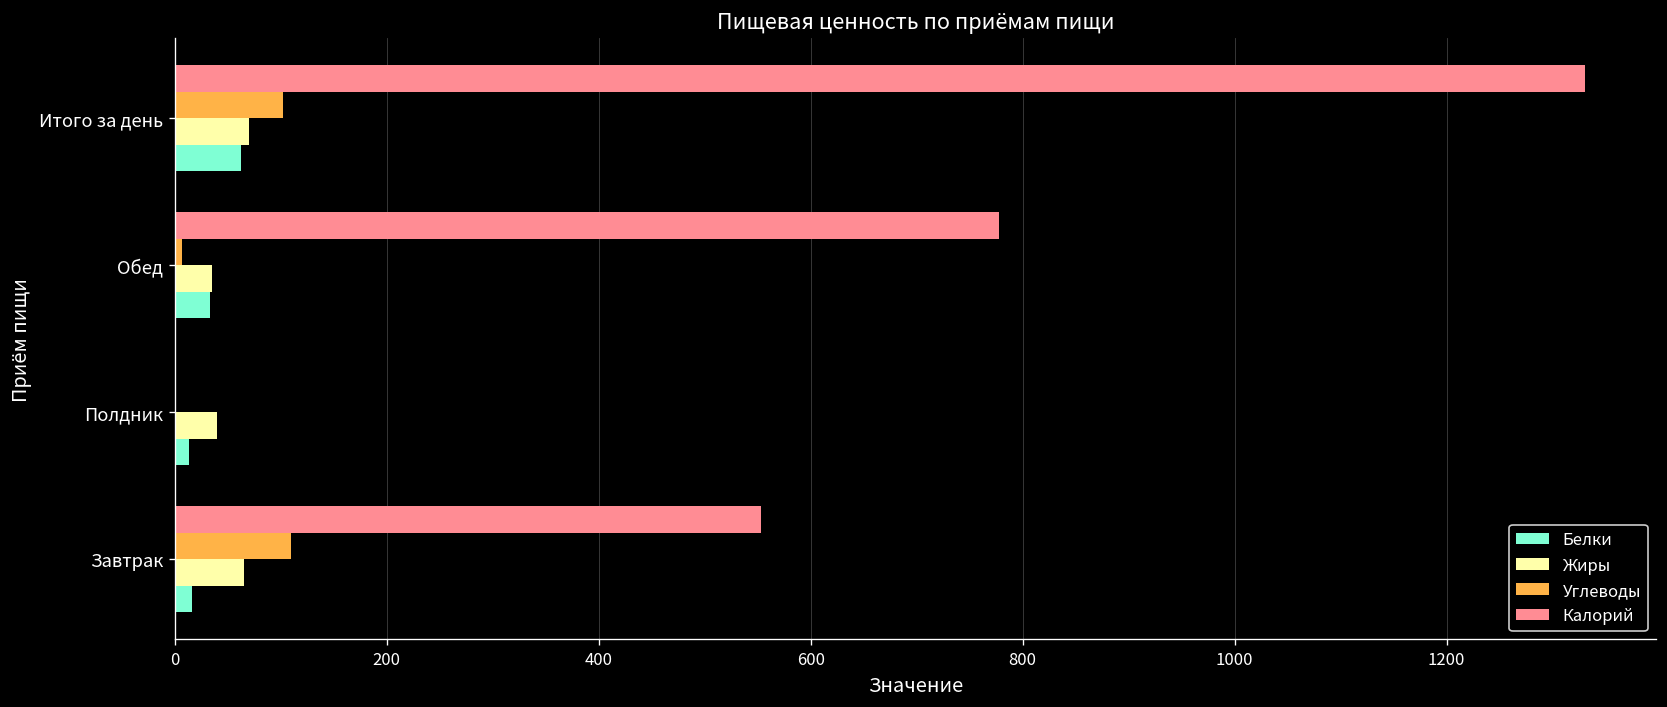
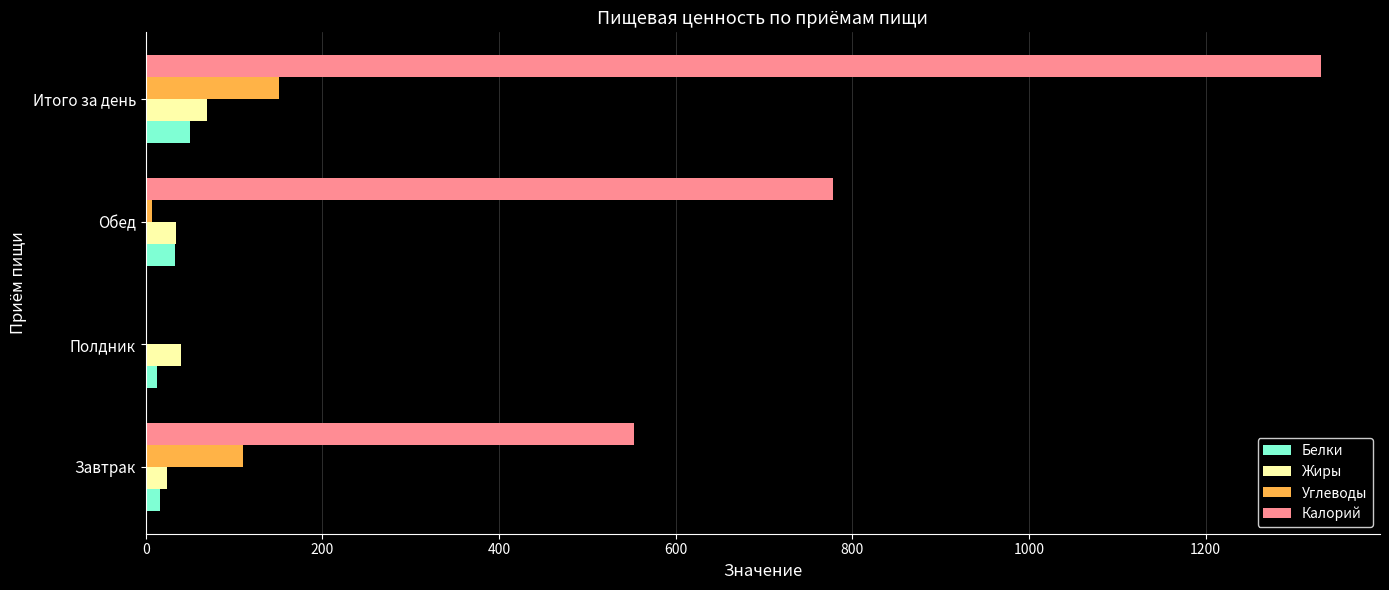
  {
    "Белки": {
-     "Итого за день": 60,
+     "Итого за день": 50,
      "Обед": 30,
      "Полдник": 10,
      "Завтрак": 20
    },
    "Жиры": {
      "Итого за день": 70,
      "Обед": 30,
      "Полдник": 40,
-     "Завтрак": 70
+     "Завтрак": 20
    },
    "Углеводы": {
-     "Итого за день": 100,
+     "Итого за день": 150,
      "Обед": 10,
      "Полдник": 0,
      "Завтрак": 110
    },
    "Калорий": {
      "Итого за день": 1330,
      "Обед": 780,
      "Полдник": 0,
      "Завтрак": 550
    }
  }
